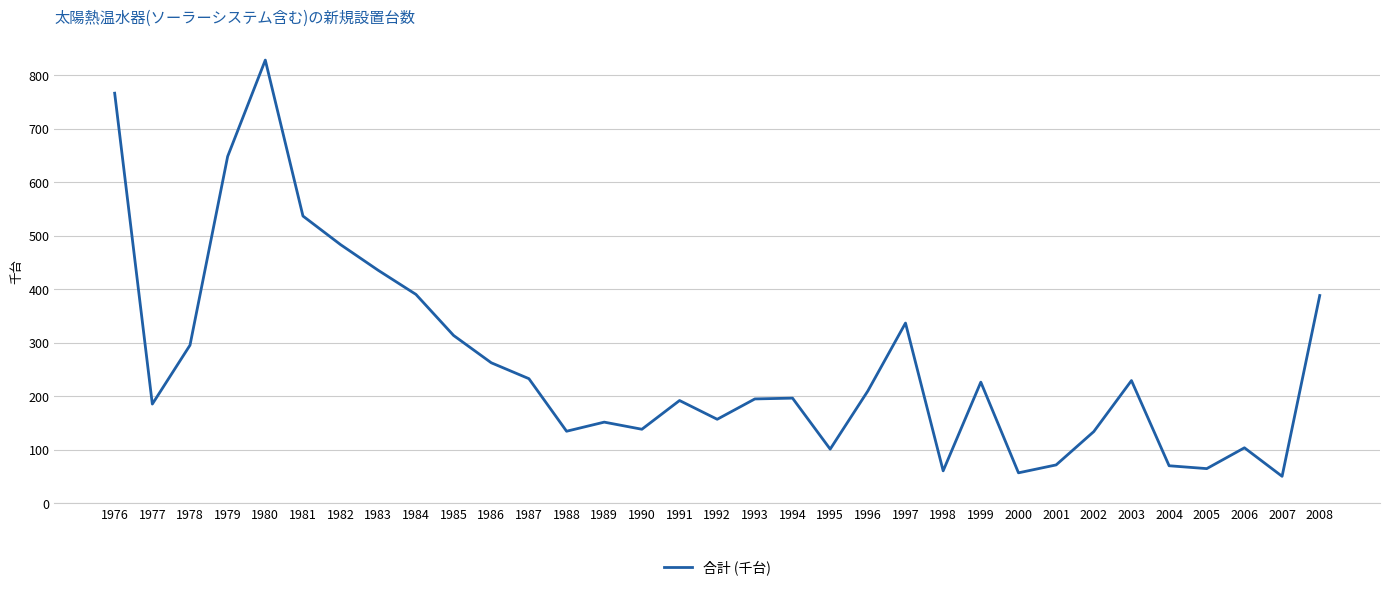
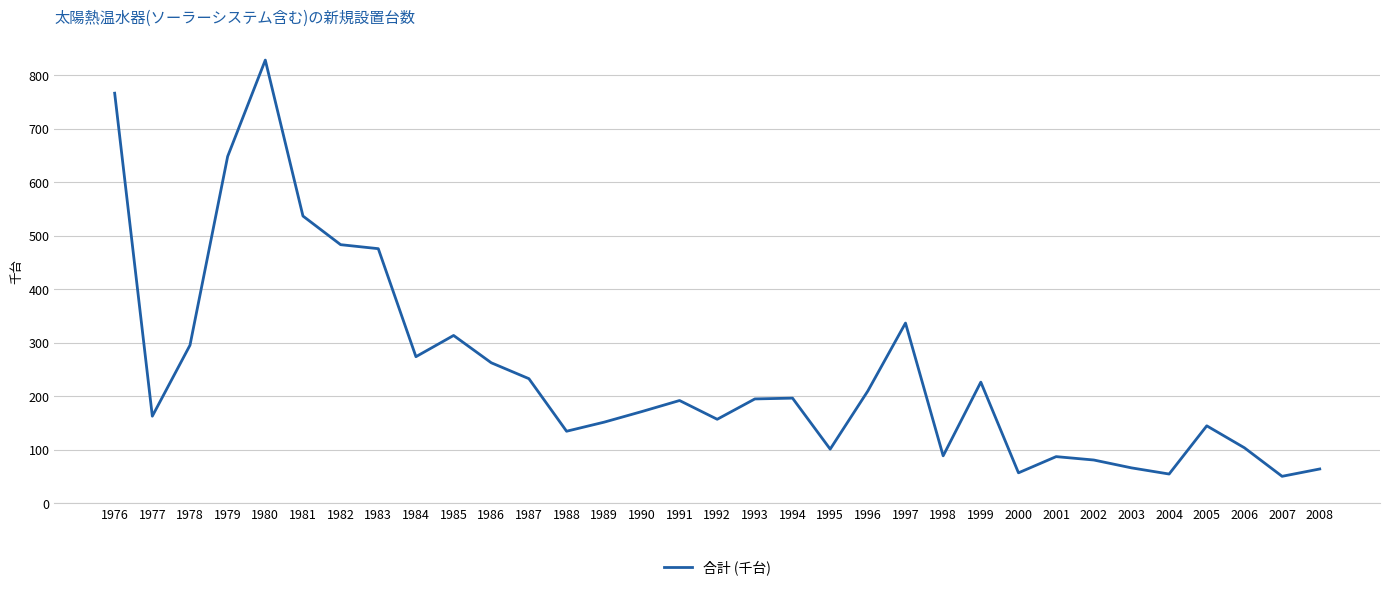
  {
    "1976": 770,
-   "1977": 190,
+   "1977": 160,
    "1978": 300,
    "1979": 650,
    "1980": 830,
    "1981": 540,
    "1982": 480,
-   "1983": 440,
-   "1984": 390,
+   "1983": 480,
+   "1984": 270,
    "1985": 310,
    "1986": 260,
    "1987": 230,
    "1988": 130,
    "1989": 150,
-   "1990": 140,
+   "1990": 170,
    "1991": 190,
    "1992": 160,
    "1993": 200,
    "1994": 200,
    "1995": 100,
    "1996": 210,
    "1997": 340,
-   "1998": 60,
+   "1998": 90,
    "1999": 230,
    "2000": 60,
-   "2001": 70,
-   "2002": 130,
-   "2003": 230,
-   "2004": 70,
-   "2005": 70,
+   "2001": 90,
+   "2002": 80,
+   "2003": 70,
+   "2004": 50,
+   "2005": 140,
    "2006": 100,
    "2007": 50,
-   "2008": 390
+   "2008": 60
  }
